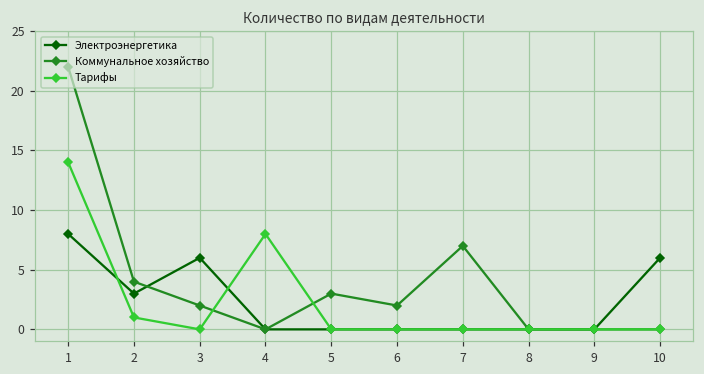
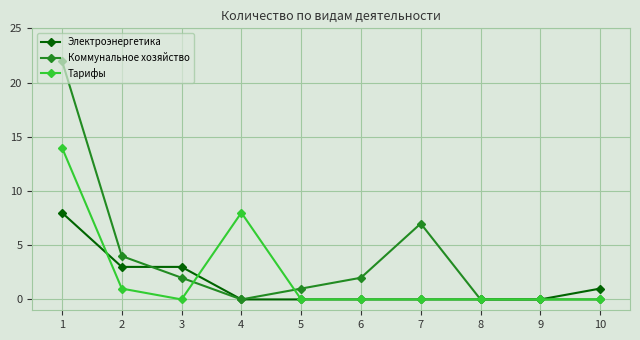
  {
    "Электроэнергетика": {
      "1": 8,
      "2": 3,
-     "3": 6,
-     "10": 6
+     "3": 3,
+     "10": 1
    },
    "Коммунальное хозяйство": {
      "2": 4,
      "3": 2,
-     "5": 3,
+     "5": 1,
      "6": 2,
      "7": 7
    },
    "Тарифы": {
      "1": 14,
      "2": 1,
      "3": 0,
      "4": 8
    }
  }
